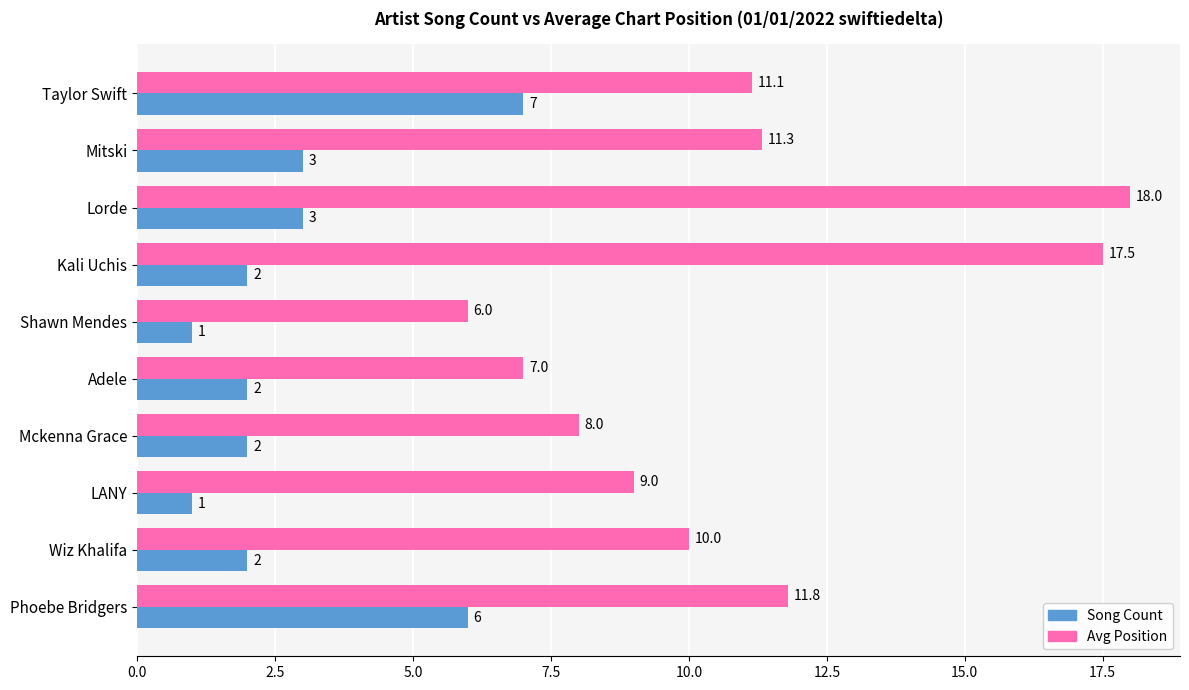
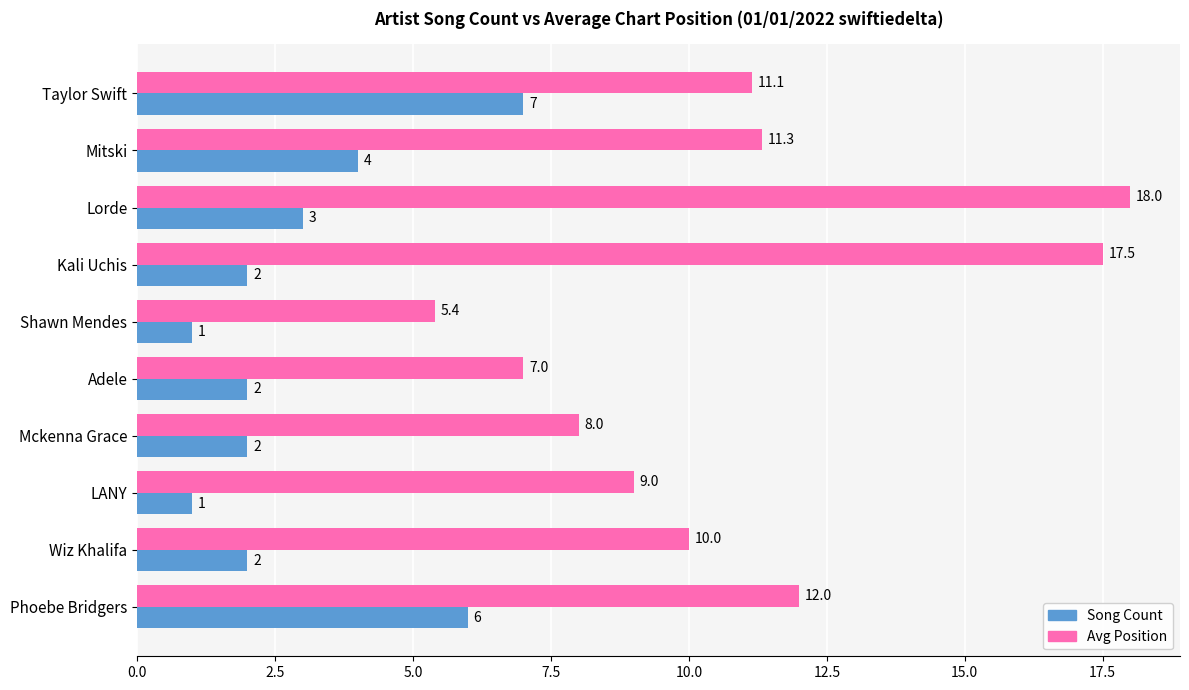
  {
    "Song Count": {
      "Taylor Swift": 7,
-     "Mitski": 3,
+     "Mitski": 4,
      "Lorde": 3,
      "Kali Uchis": 2,
      "Shawn Mendes": 1,
      "Adele": 2,
      "Mckenna Grace": 2,
      "LANY": 1,
      "Wiz Khalifa": 2,
      "Phoebe Bridgers": 6
    },
    "Avg Position": {
      "Taylor Swift": 11.1,
      "Mitski": 11.3,
      "Lorde": 18.0,
      "Kali Uchis": 17.5,
-     "Shawn Mendes": 6.0,
+     "Shawn Mendes": 5.4,
      "Adele": 7.0,
      "Mckenna Grace": 8.0,
      "LANY": 9.0,
      "Wiz Khalifa": 10.0,
-     "Phoebe Bridgers": 11.8
+     "Phoebe Bridgers": 12.0
    }
  }
